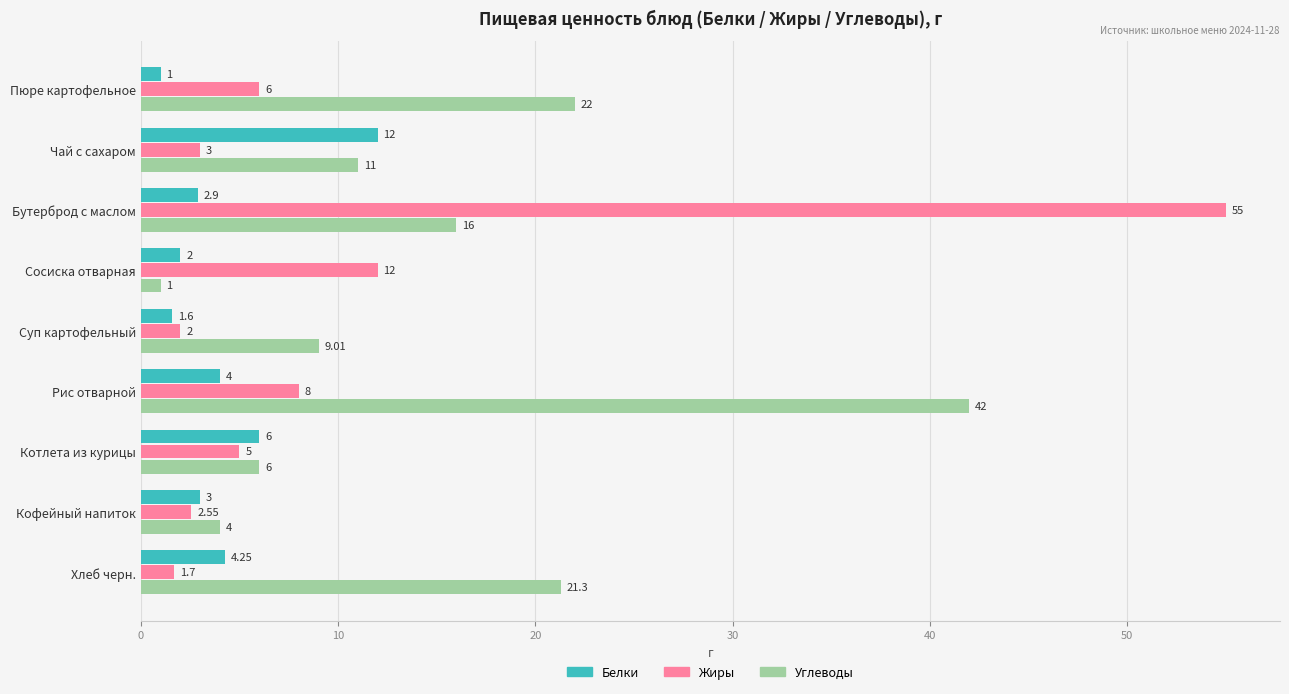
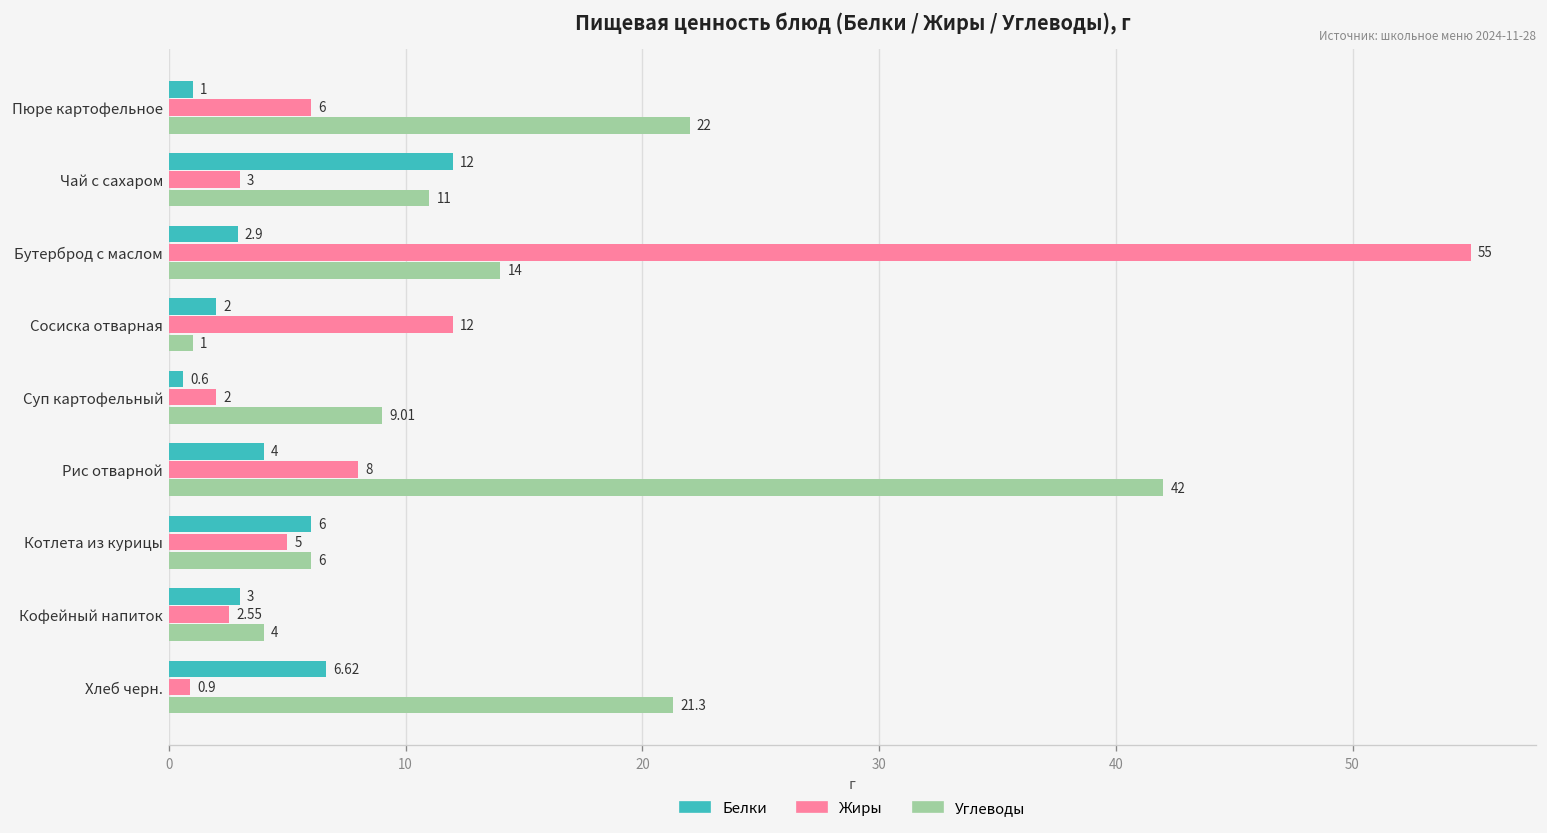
  {
    "Белки": {
      "Пюре картофельное": 1,
      "Чай с сахаром": 12,
      "Бутерброд с маслом": 2.9,
      "Сосиска отварная": 2,
-     "Суп картофельный": 1.6,
+     "Суп картофельный": 0.6,
      "Рис отварной": 4,
      "Котлета из курицы": 6,
      "Кофейный напиток": 3,
-     "Хлеб черн.": 4.25
+     "Хлеб черн.": 6.62
    },
    "Жиры": {
      "Пюре картофельное": 6,
      "Чай с сахаром": 3,
      "Бутерброд с маслом": 55,
      "Сосиска отварная": 12,
      "Суп картофельный": 2,
      "Рис отварной": 8,
      "Котлета из курицы": 5,
      "Кофейный напиток": 2.55,
-     "Хлеб черн.": 1.7
+     "Хлеб черн.": 0.9
    },
    "Углеводы": {
      "Пюре картофельное": 22,
      "Чай с сахаром": 11,
-     "Бутерброд с маслом": 16,
+     "Бутерброд с маслом": 14,
      "Сосиска отварная": 1,
      "Суп картофельный": 9.01,
      "Рис отварной": 42,
      "Котлета из курицы": 6,
      "Кофейный напиток": 4,
      "Хлеб черн.": 21.3
    }
  }
